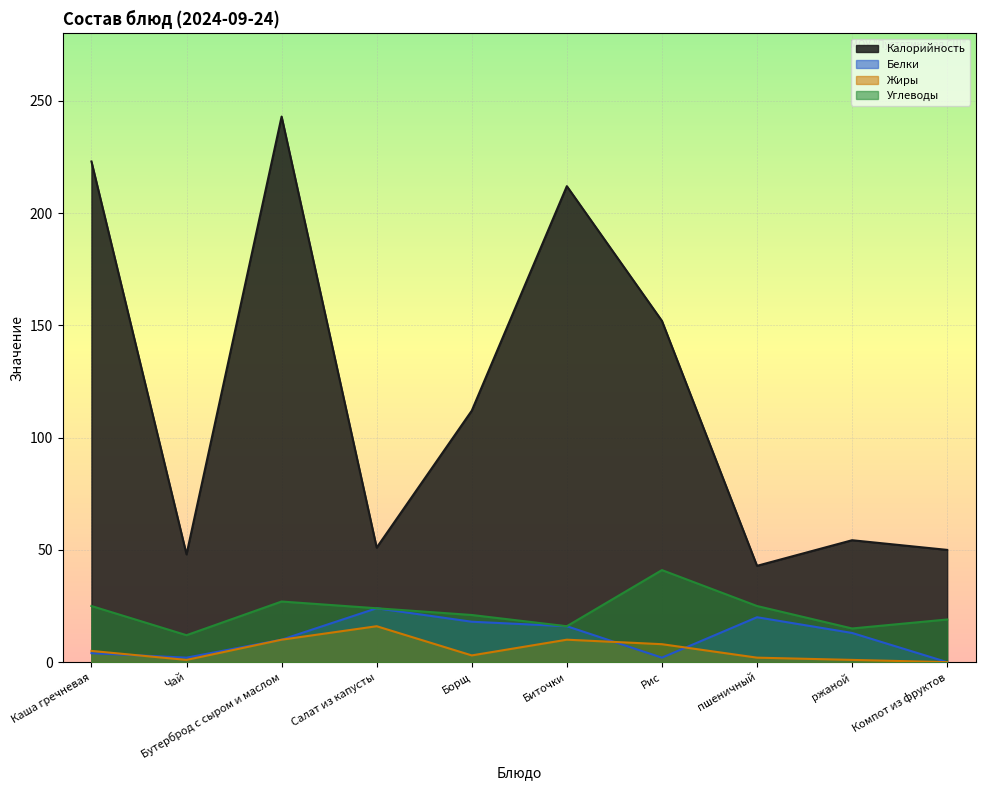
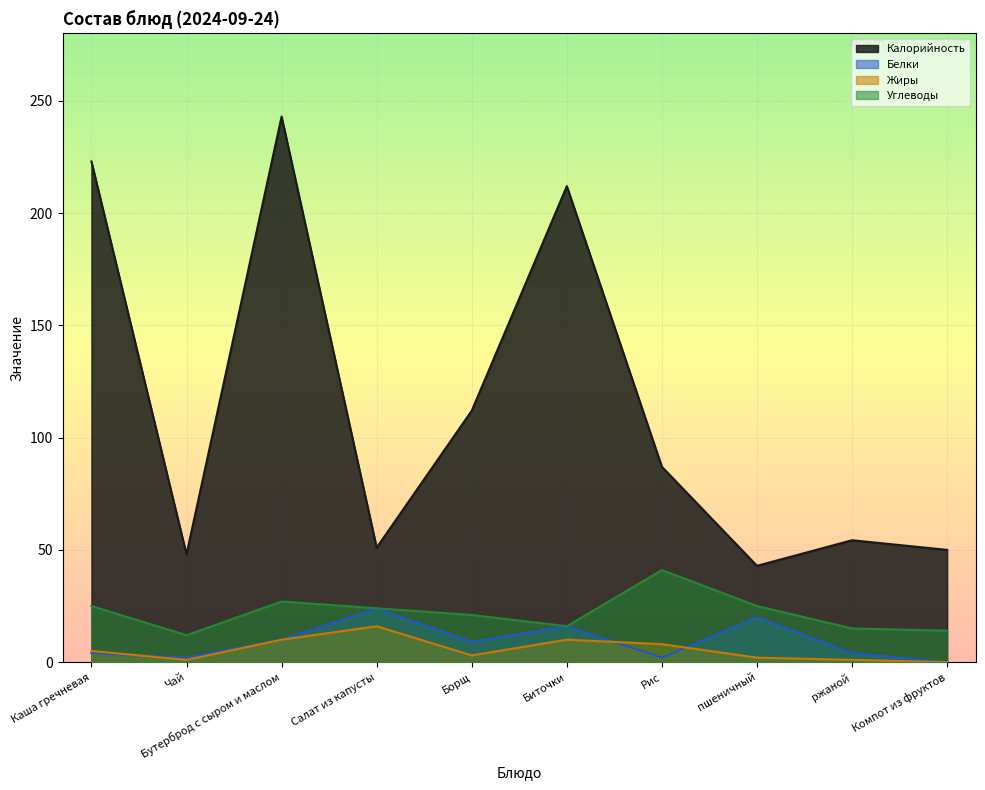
  {
    "Калорийность": {
      "Каша гречневая": 223,
      "Чай": 48,
      "Бутерброд с сыром и маслом": 243,
      "Салат из капусты": 51,
      "Борщ": 112,
      "Биточки": 212,
-     "Рис": 152,
+     "Рис": 87,
      "пшеничный": 43,
      "ржаной": 54,
      "Компот из фруктов": 50
    },
    "Белки": {
-     "Борщ": 18,
+     "Борщ": 9,
      "Рис": 2,
      "пшеничный": 20,
-     "ржаной": 13
+     "ржаной": 4
    },
    "Жиры": {
      "Салат из капусты": 16,
      "Борщ": 3,
      "Биточки": 10,
      "Рис": 8,
      "пшеничный": 2,
      "ржаной": 1
    },
    "Углеводы": {
      "Каша гречневая": 25,
      "Чай": 12,
      "Бутерброд с сыром и маслом": 27,
      "Борщ": 21,
      "Рис": 41,
      "пшеничный": 25,
      "ржаной": 15,
-     "Компот из фруктов": 19
+     "Компот из фруктов": 14
    }
  }
